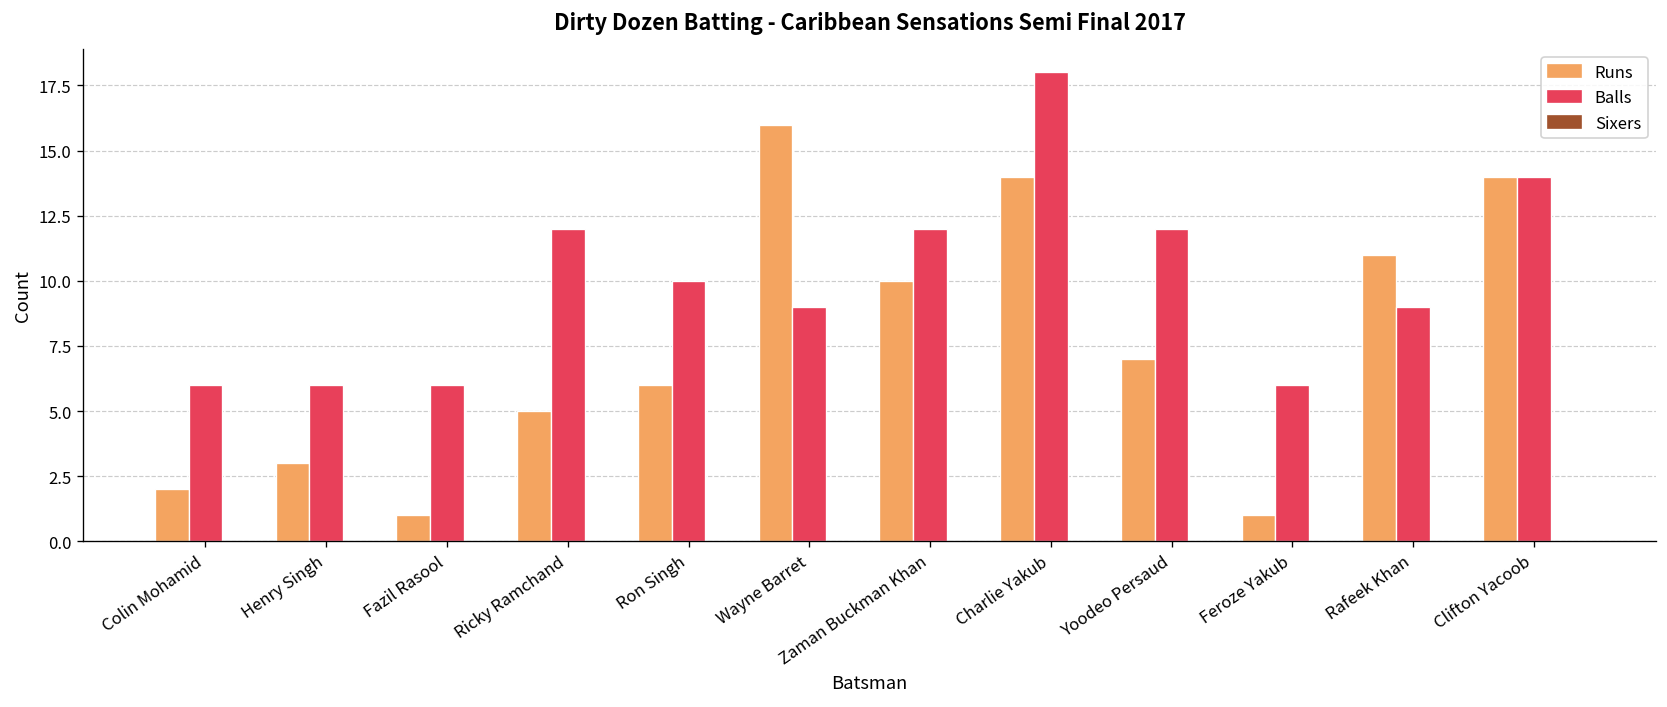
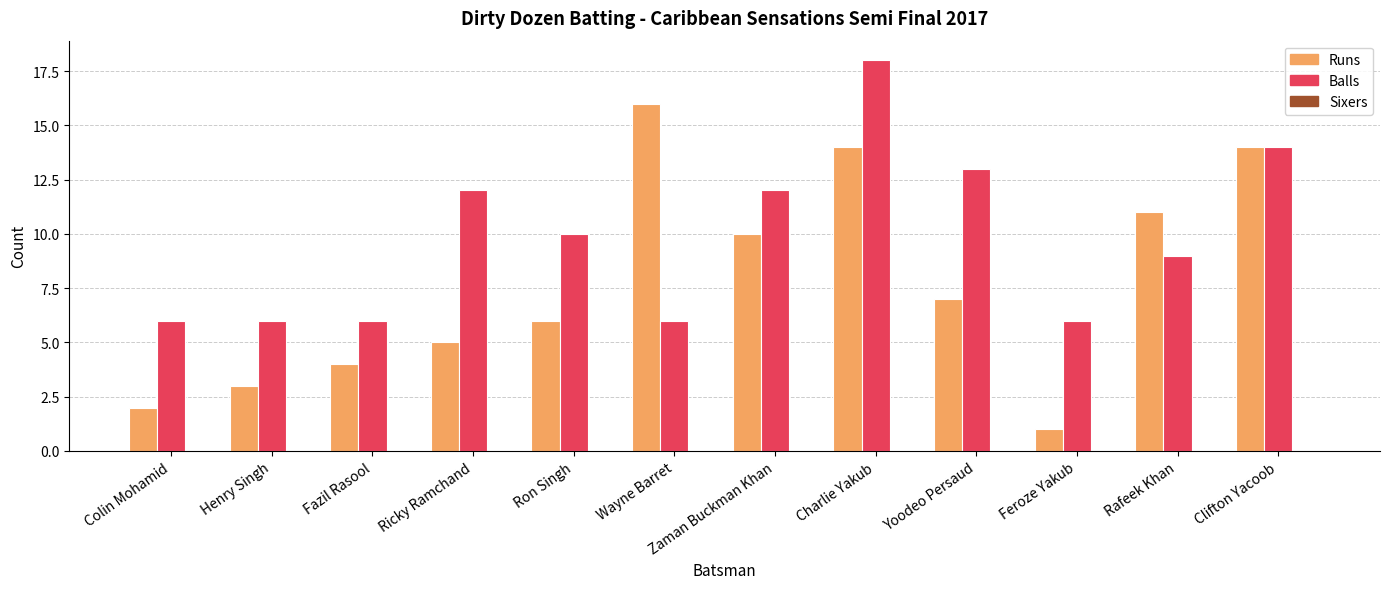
  {
    "Runs": {
      "Colin Mohamid": 2,
      "Henry Singh": 3,
-     "Fazil Rasool": 1,
+     "Fazil Rasool": 4,
      "Ricky Ramchand": 5,
      "Ron Singh": 6,
      "Wayne Barret": 16,
      "Zaman Buckman Khan": 10,
      "Charlie Yakub": 14,
      "Yoodeo Persaud": 7,
      "Feroze Yakub": 1,
      "Rafeek Khan": 11,
      "Clifton Yacoob": 14
    },
    "Balls": {
      "Colin Mohamid": 6,
      "Henry Singh": 6,
      "Fazil Rasool": 6,
      "Ricky Ramchand": 12,
      "Ron Singh": 10,
-     "Wayne Barret": 9,
+     "Wayne Barret": 6,
      "Zaman Buckman Khan": 12,
      "Charlie Yakub": 18,
-     "Yoodeo Persaud": 12,
+     "Yoodeo Persaud": 13,
      "Feroze Yakub": 6,
      "Rafeek Khan": 9,
      "Clifton Yacoob": 14
    },
    "Sixers": {
      "Colin Mohamid": 0,
      "Henry Singh": 0,
      "Fazil Rasool": 0,
      "Ricky Ramchand": 0,
      "Ron Singh": 0,
      "Wayne Barret": 0,
      "Zaman Buckman Khan": 0,
      "Charlie Yakub": 0,
      "Yoodeo Persaud": 0,
      "Feroze Yakub": 0,
      "Rafeek Khan": 0,
      "Clifton Yacoob": 0
    }
  }
